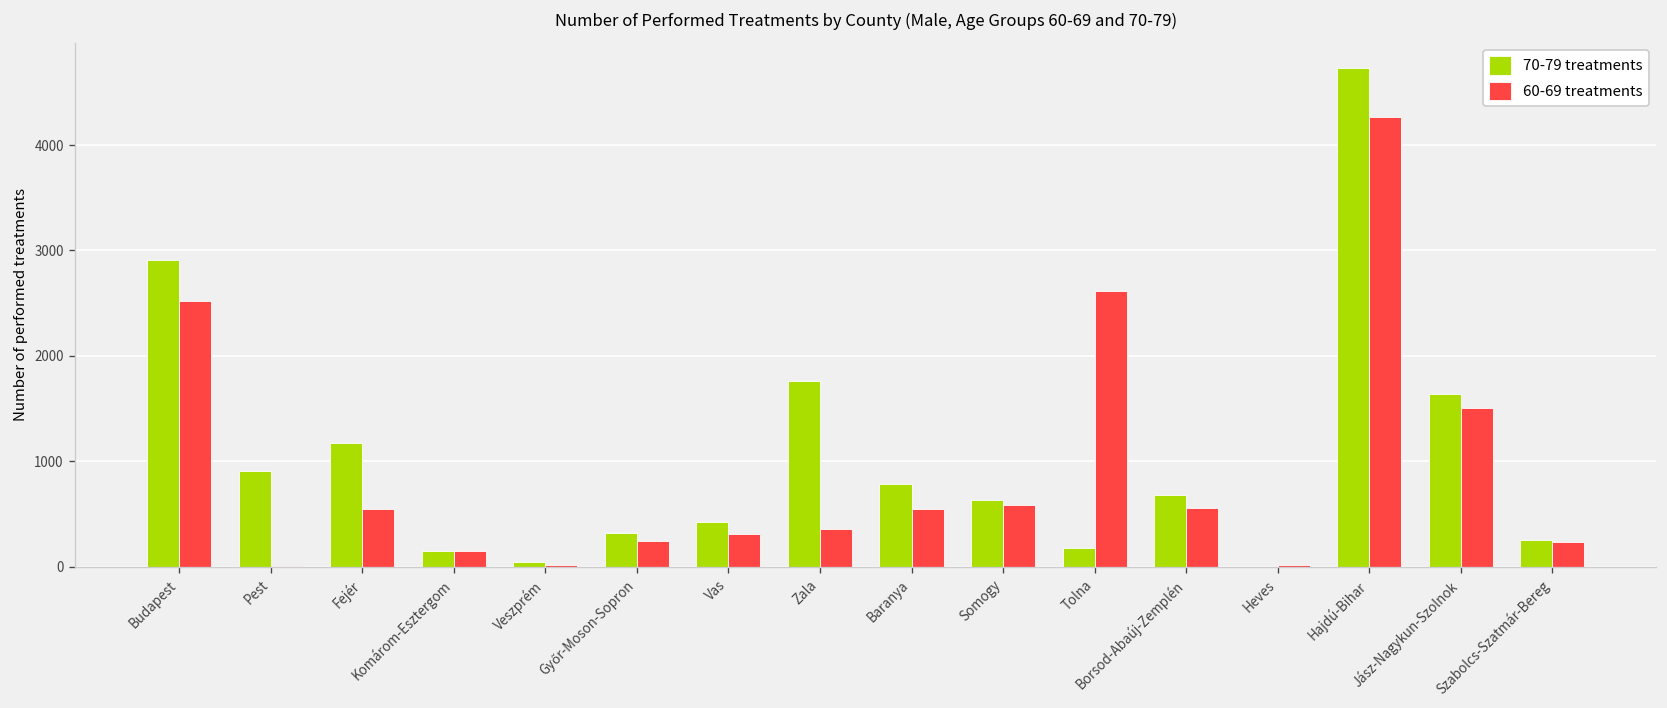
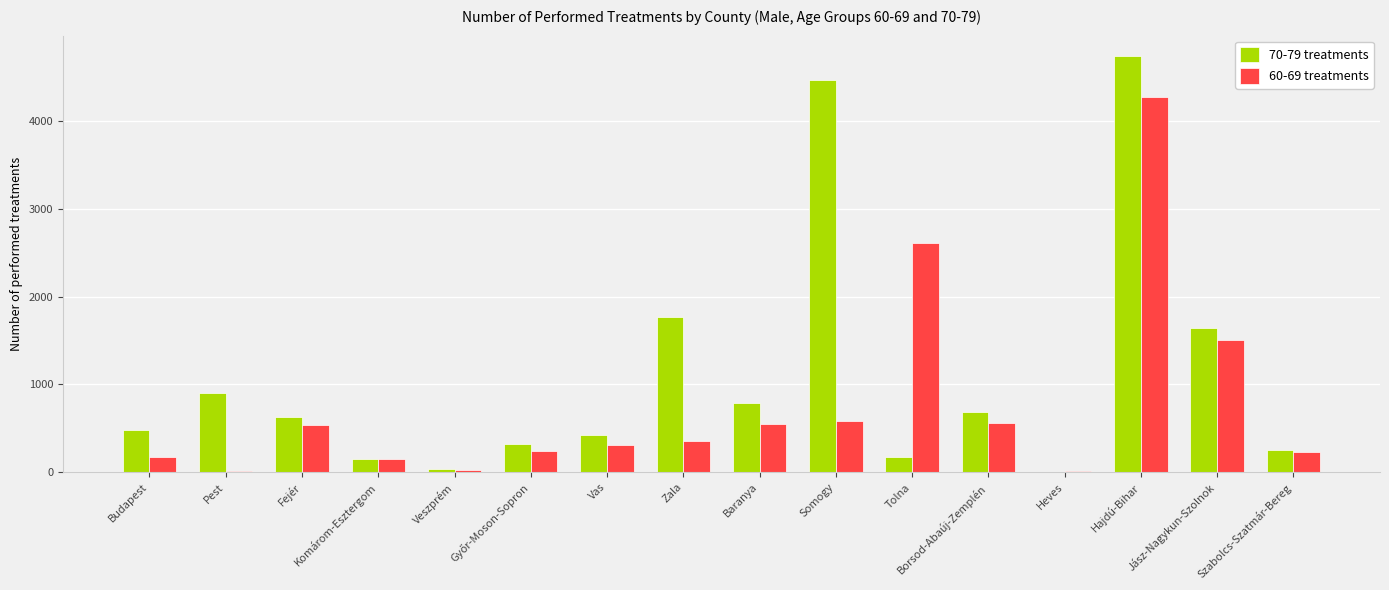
  {
    "70-79 treatments": {
-     "Budapest": 2900,
+     "Budapest": 500,
      "Pest": 900,
-     "Fejér": 1200,
+     "Fejér": 600,
      "Komárom-Esztergom": 200,
      "Veszprém": 0,
      "Győr-Moson-Sopron": 300,
      "Vas": 400,
      "Zala": 1800,
      "Baranya": 800,
-     "Somogy": 600,
+     "Somogy": 4500,
      "Tolna": 200,
      "Borsod-Abaúj-Zemplén": 700,
      "Heves": 0,
      "Hajdú-Bihar": 4700,
      "Jász-Nagykun-Szolnok": 1600,
      "Szabolcs-Szatmár-Bereg": 300
    },
    "60-69 treatments": {
-     "Budapest": 2500,
+     "Budapest": 200,
      "Fejér": 500,
      "Komárom-Esztergom": 200,
      "Győr-Moson-Sopron": 200,
      "Vas": 300,
      "Zala": 400,
      "Baranya": 500,
      "Somogy": 600,
      "Tolna": 2600,
      "Borsod-Abaúj-Zemplén": 600,
      "Hajdú-Bihar": 4300,
      "Jász-Nagykun-Szolnok": 1500,
      "Szabolcs-Szatmár-Bereg": 200
    }
  }
